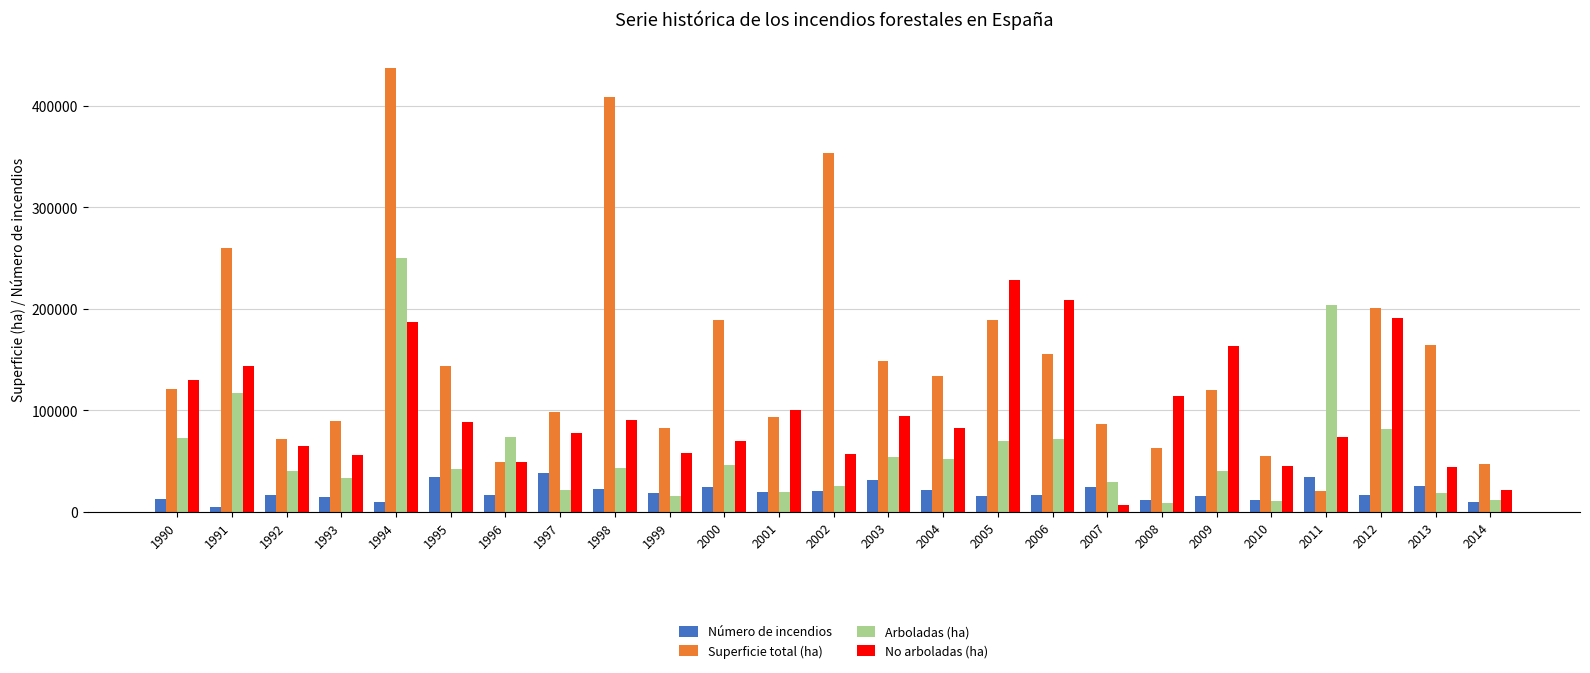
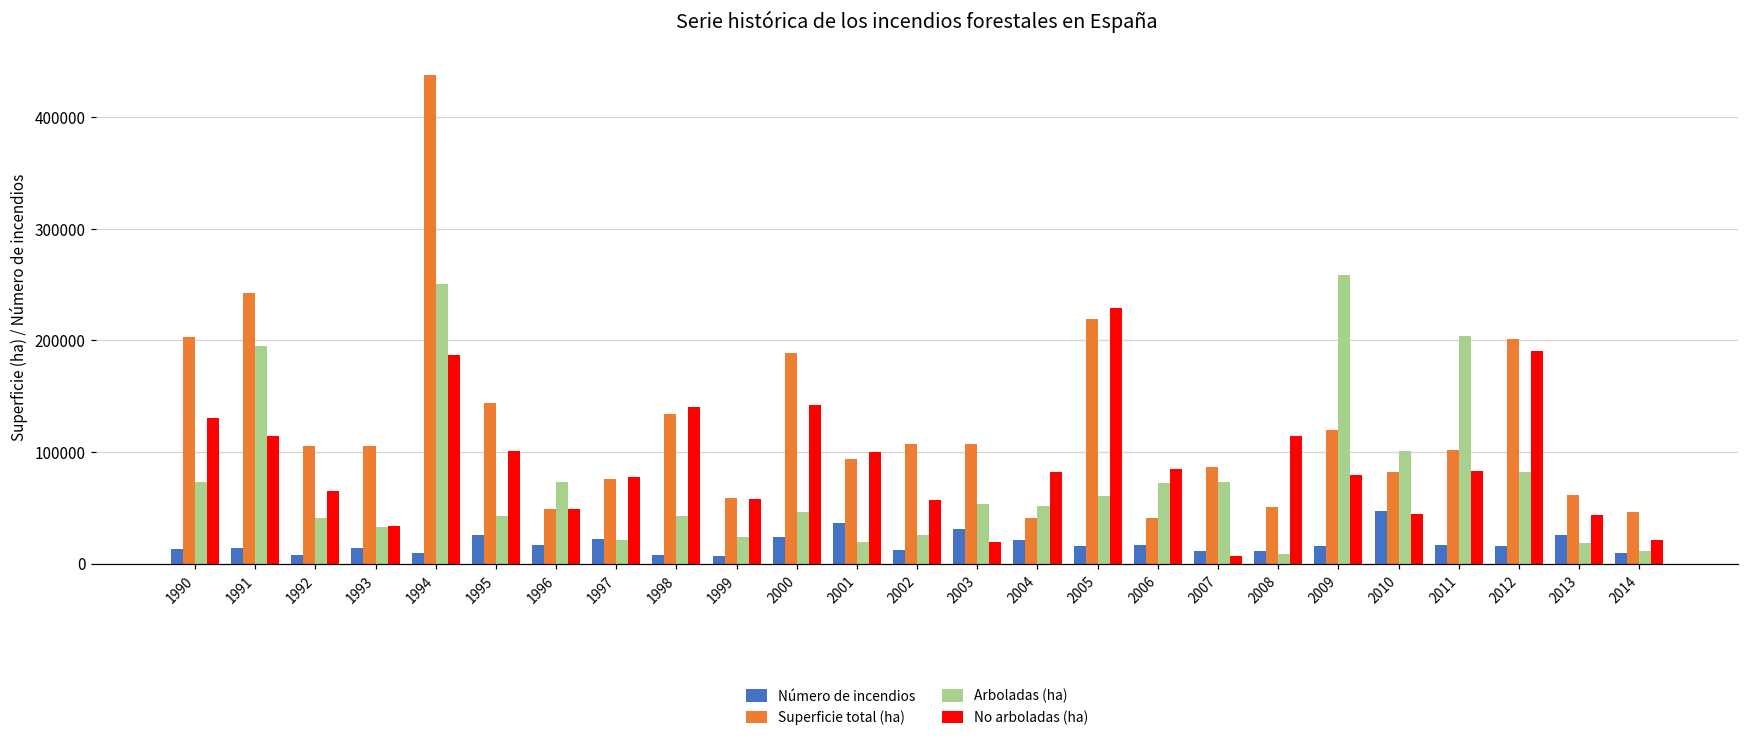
  {
    "Número de incendios": {
      "1990": 13000,
-     "1991": 5000,
-     "1992": 16000,
+     "1991": 14000,
+     "1992": 8000,
      "1993": 14000,
      "1994": 10000,
-     "1995": 34000,
+     "1995": 26000,
      "1996": 17000,
-     "1997": 38000,
-     "1998": 22000,
-     "1999": 18000,
+     "1997": 22000,
+     "1998": 7000,
+     "1999": 6000,
      "2000": 24000,
-     "2001": 20000,
-     "2002": 20000,
+     "2001": 36000,
+     "2002": 12000,
      "2003": 31000,
      "2004": 21000,
      "2005": 15000,
      "2006": 16000,
-     "2007": 24000,
+     "2007": 11000,
      "2008": 12000,
      "2009": 16000,
-     "2010": 12000,
-     "2011": 34000,
+     "2010": 47000,
+     "2011": 16000,
      "2012": 16000,
      "2013": 25000,
      "2014": 10000
    },
    "Superficie total (ha)": {
-     "1990": 120000,
-     "1991": 260000,
-     "1992": 72000,
-     "1993": 89000,
+     "1990": 203000,
+     "1991": 242000,
+     "1992": 105000,
+     "1993": 105000,
      "1994": 438000,
      "1995": 143000,
      "1996": 49000,
-     "1997": 99000,
-     "1998": 409000,
-     "1999": 82000,
+     "1997": 76000,
+     "1998": 134000,
+     "1999": 58000,
      "2000": 189000,
      "2001": 93000,
-     "2002": 354000,
-     "2003": 148000,
-     "2004": 134000,
-     "2005": 189000,
-     "2006": 155000,
+     "2002": 107000,
+     "2003": 107000,
+     "2004": 41000,
+     "2005": 219000,
+     "2006": 41000,
      "2007": 86000,
-     "2008": 63000,
+     "2008": 50000,
      "2009": 120000,
-     "2010": 55000,
-     "2011": 21000,
+     "2010": 82000,
+     "2011": 102000,
      "2012": 201000,
-     "2013": 164000,
+     "2013": 62000,
      "2014": 47000
    },
    "Arboladas (ha)": {
      "1990": 73000,
-     "1991": 117000,
+     "1991": 195000,
      "1992": 40000,
      "1993": 33000,
      "1994": 250000,
      "1995": 42000,
      "1996": 73000,
      "1997": 21000,
      "1998": 43000,
-     "1999": 16000,
+     "1999": 24000,
      "2000": 46000,
      "2001": 19000,
      "2002": 25000,
      "2003": 54000,
      "2004": 52000,
-     "2005": 69000,
+     "2005": 61000,
      "2006": 72000,
-     "2007": 29000,
+     "2007": 73000,
      "2008": 8000,
-     "2009": 40000,
-     "2010": 10000,
+     "2009": 259000,
+     "2010": 101000,
      "2011": 204000,
      "2012": 82000,
      "2013": 18000,
      "2014": 11000
    },
    "No arboladas (ha)": {
      "1990": 130000,
-     "1991": 143000,
+     "1991": 114000,
      "1992": 65000,
-     "1993": 56000,
+     "1993": 34000,
      "1994": 187000,
-     "1995": 89000,
+     "1995": 101000,
      "1996": 49000,
      "1997": 77000,
-     "1998": 91000,
+     "1998": 140000,
      "1999": 58000,
-     "2000": 70000,
+     "2000": 142000,
      "2001": 100000,
      "2002": 57000,
-     "2003": 94000,
+     "2003": 19000,
      "2004": 82000,
      "2005": 229000,
-     "2006": 209000,
+     "2006": 84000,
      "2007": 7000,
      "2008": 114000,
-     "2009": 163000,
+     "2009": 80000,
      "2010": 45000,
-     "2011": 74000,
+     "2011": 83000,
      "2012": 191000,
      "2013": 44000,
      "2014": 21000
    }
  }
